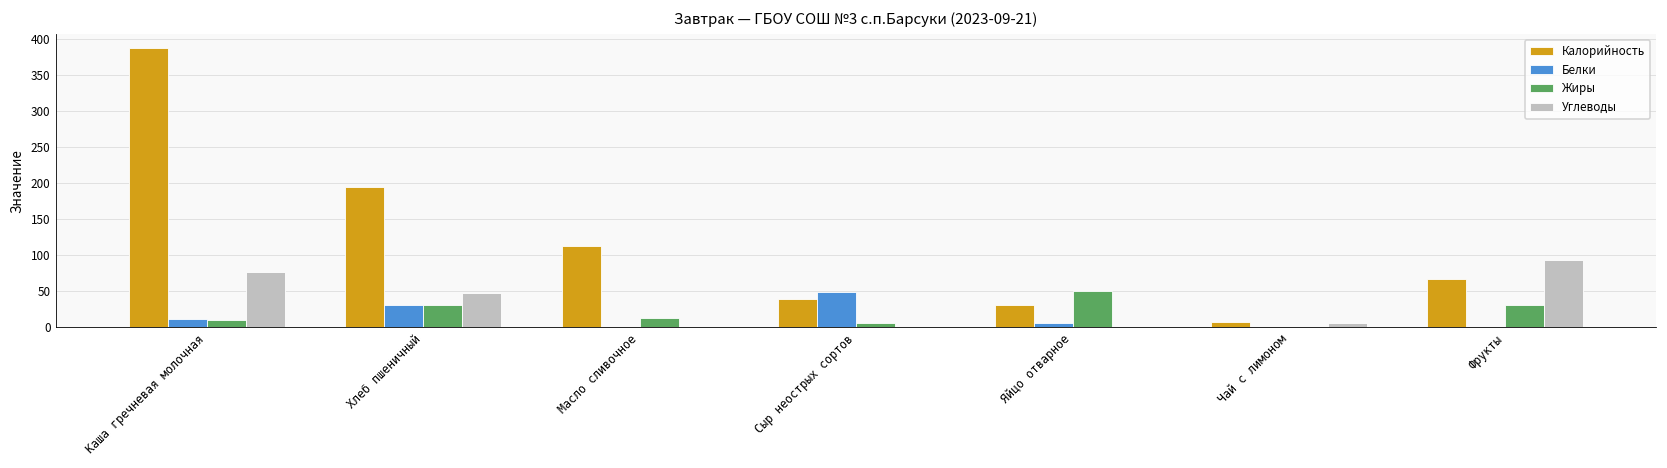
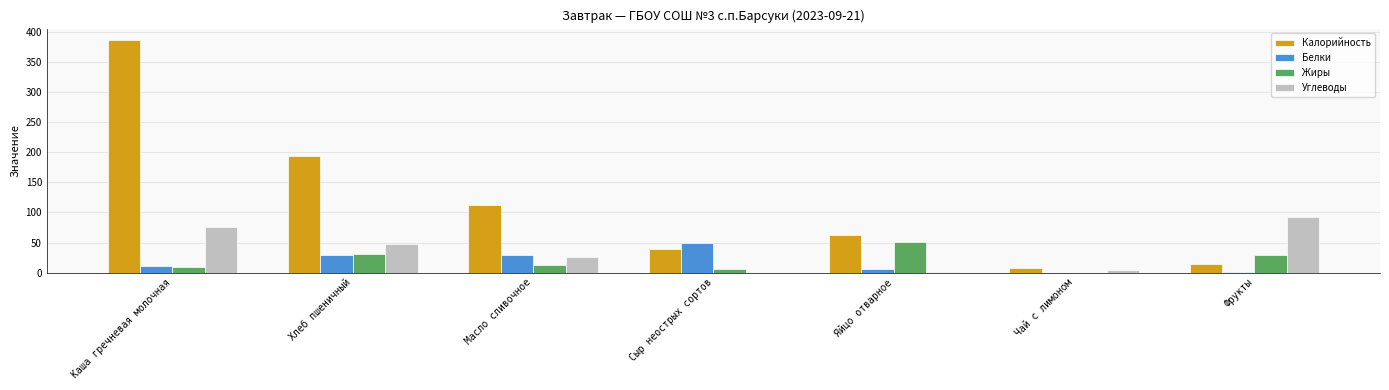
  {
    "Калорийность": {
      "Каша гречневая молочная": 390,
      "Хлеб пшеничный": 190,
      "Масло сливочное": 110,
      "Сыр неострых сортов": 40,
-     "Яйцо отварное": 30,
+     "Яйцо отварное": 60,
      "Чай с лимоном": 10,
-     "Фрукты": 70
+     "Фрукты": 10
    },
    "Белки": {
      "Каша гречневая молочная": 10,
      "Хлеб пшеничный": 30,
-     "Масло сливочное": 0,
+     "Масло сливочное": 30,
      "Сыр неострых сортов": 50,
      "Яйцо отварное": 10,
      "Чай с лимоном": 0
    },
    "Жиры": {
      "Каша гречневая молочная": 10,
      "Хлеб пшеничный": 30,
      "Масло сливочное": 10,
      "Сыр неострых сортов": 10,
      "Яйцо отварное": 50,
      "Чай с лимоном": 0,
      "Фрукты": 30
    },
    "Углеводы": {
      "Каша гречневая молочная": 80,
      "Хлеб пшеничный": 50,
-     "Масло сливочное": 0,
+     "Масло сливочное": 30,
      "Сыр неострых сортов": 0,
      "Чай с лимоном": 10,
      "Фрукты": 90
    }
  }
